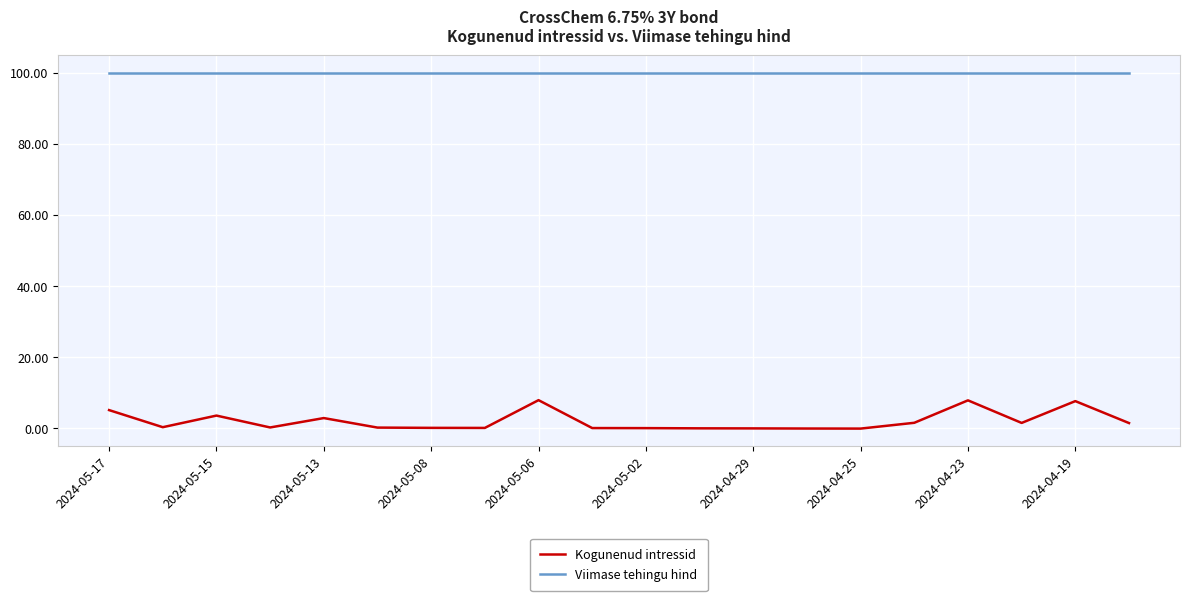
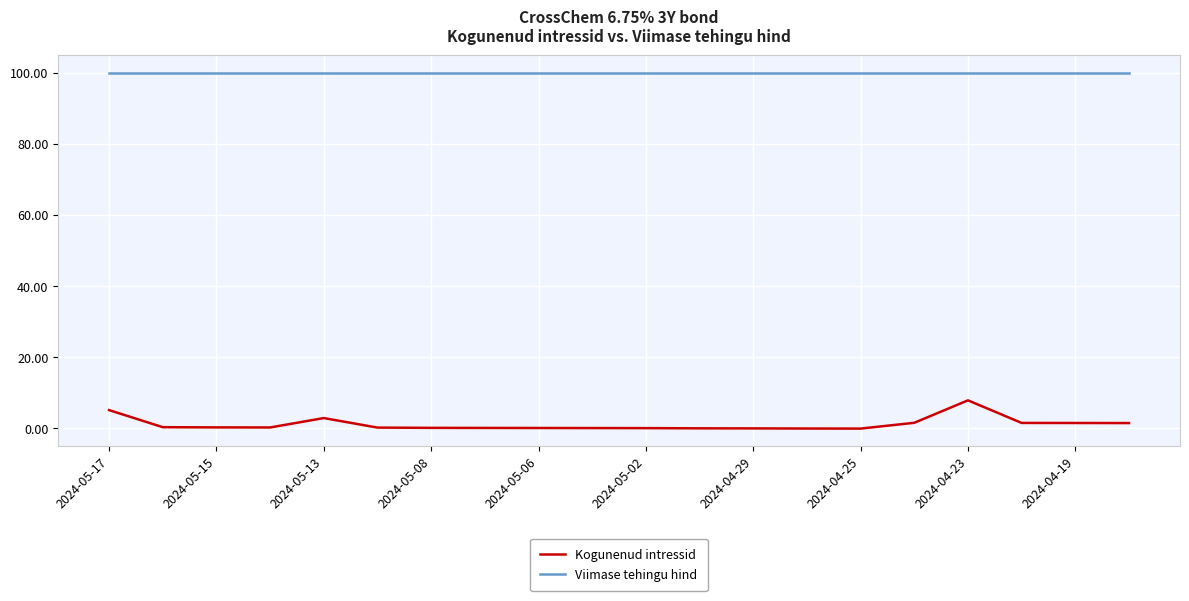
  {
    "Kogunenud intressid": {
      "2024-05-17": 5,
-     "2024-05-15": 4,
+     "2024-05-15": 0,
      "2024-05-13": 3,
      "2024-05-08": 0,
-     "2024-05-06": 8,
+     "2024-05-06": 0,
      "2024-05-02": 0,
      "2024-04-29": 0,
      "2024-04-25": 0,
      "2024-04-23": 8,
-     "2024-04-19": 8
+     "2024-04-19": 1
    },
    "Viimase tehingu hind": {
      "2024-05-17": 100,
      "2024-05-15": 100,
      "2024-05-13": 100,
      "2024-05-08": 100,
      "2024-05-06": 100,
      "2024-05-02": 100,
      "2024-04-29": 100,
      "2024-04-25": 100,
      "2024-04-23": 100,
      "2024-04-19": 100
    }
  }
